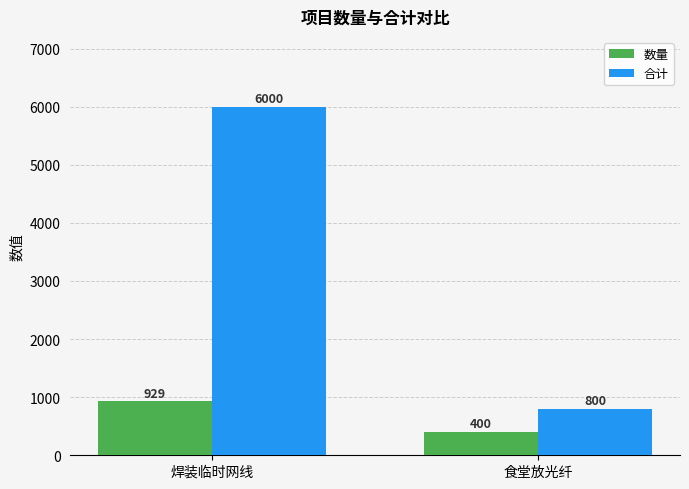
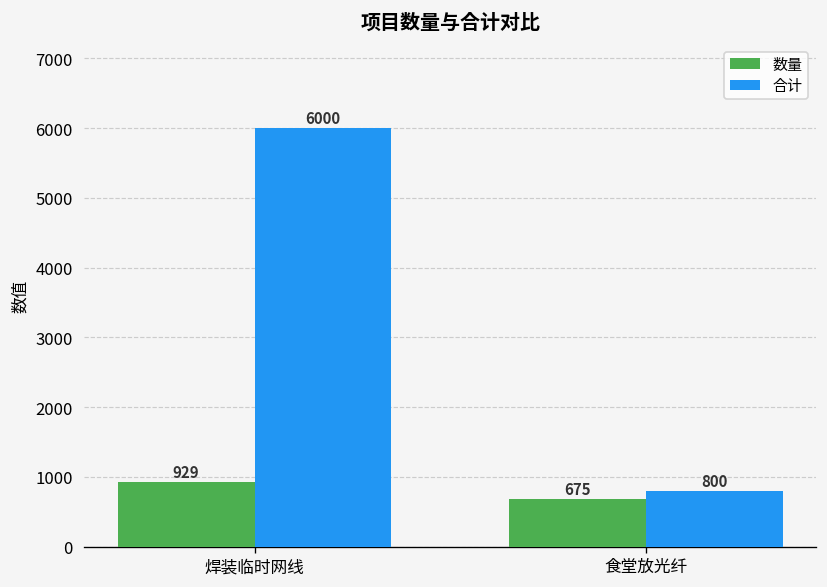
  {
    "数量": {
      "焊装临时网线": 929,
-     "食堂放光纤": 400
+     "食堂放光纤": 675
    },
    "合计": {
      "焊装临时网线": 6000,
      "食堂放光纤": 800
    }
  }
